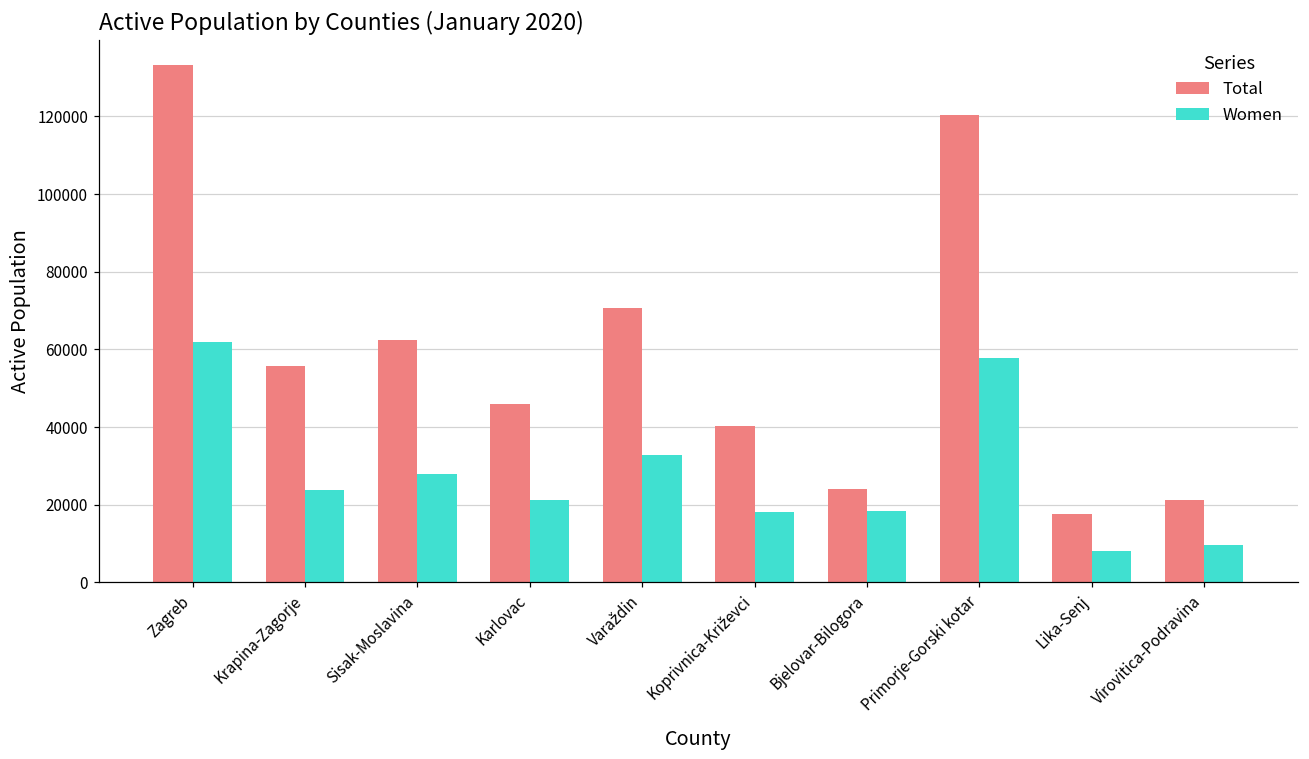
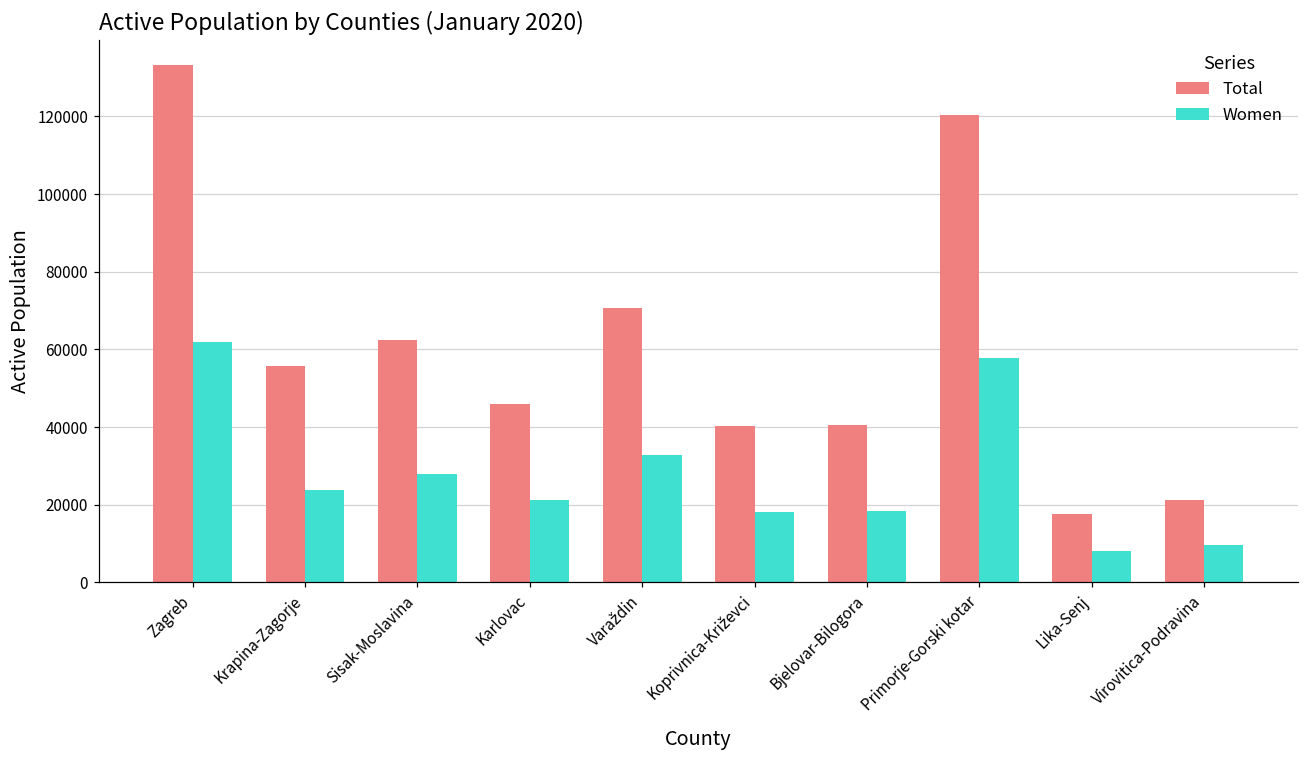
  {
    "Total": {
      "Zagreb": 133000,
      "Krapina-Zagorje": 56000,
      "Sisak-Moslavina": 63000,
      "Karlovac": 46000,
      "Varaždin": 71000,
      "Koprivnica-Križevci": 40000,
-     "Bjelovar-Bilogora": 24000,
+     "Bjelovar-Bilogora": 41000,
      "Primorje-Gorski kotar": 120000,
      "Lika-Senj": 18000,
      "Virovitica-Podravina": 21000
    },
    "Women": {
      "Zagreb": 62000,
      "Krapina-Zagorje": 24000,
      "Sisak-Moslavina": 28000,
      "Karlovac": 21000,
      "Varaždin": 33000,
      "Koprivnica-Križevci": 18000,
      "Bjelovar-Bilogora": 18000,
      "Primorje-Gorski kotar": 58000,
      "Lika-Senj": 8000,
      "Virovitica-Podravina": 10000
    }
  }
